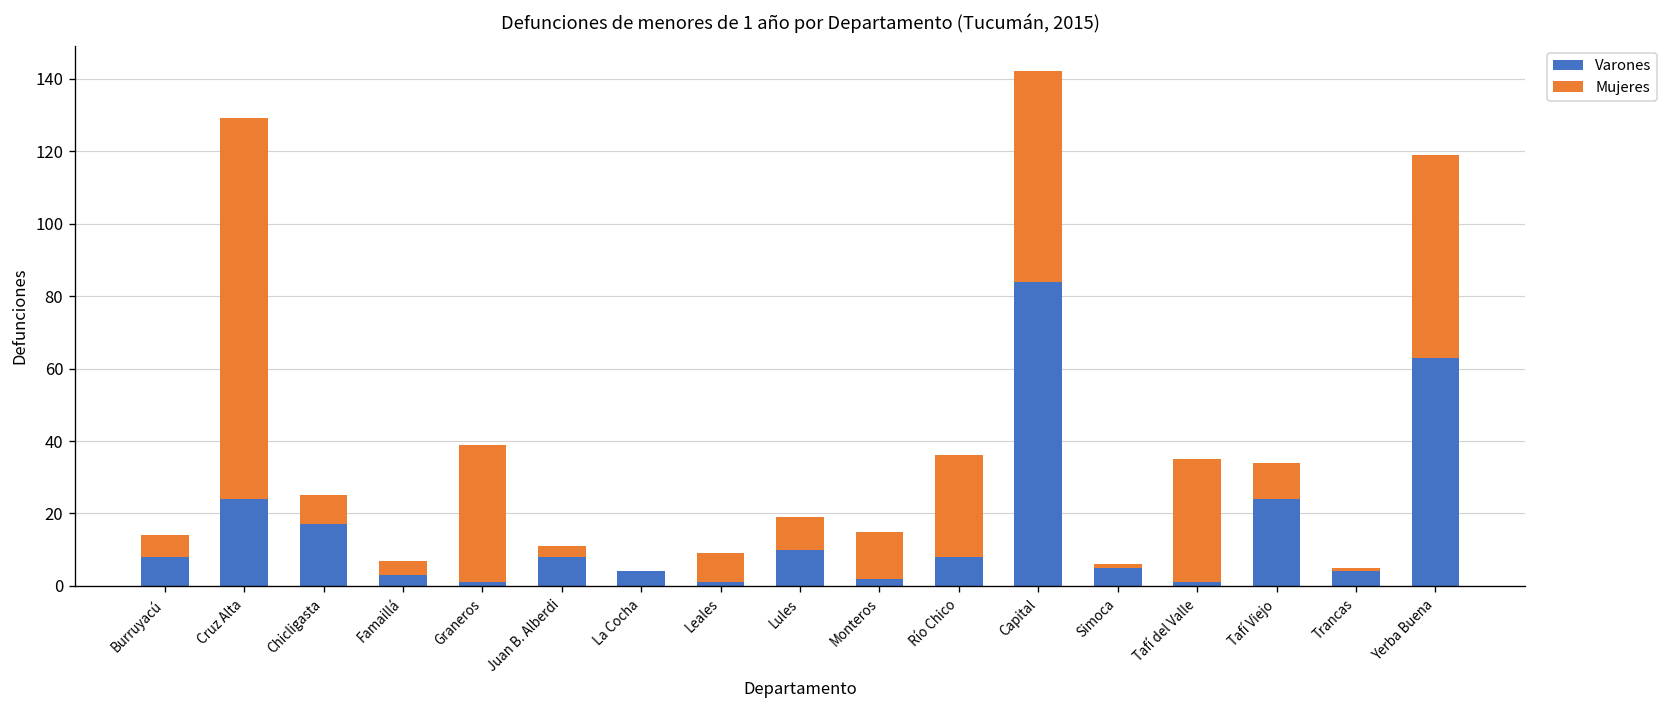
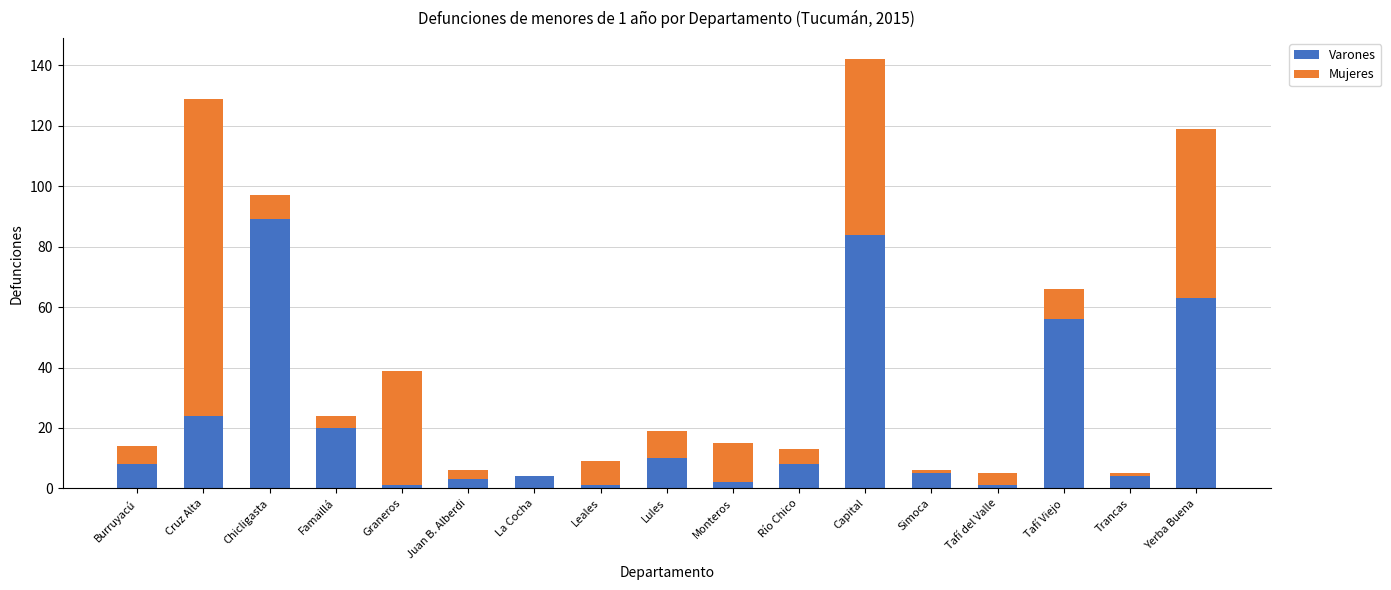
  {
    "Varones": {
      "Burruyacú": 8,
      "Cruz Alta": 24,
-     "Chicligasta": 17,
-     "Famaillá": 3,
+     "Chicligasta": 89,
+     "Famaillá": 20,
      "Graneros": 1,
-     "Juan B. Alberdi": 8,
+     "Juan B. Alberdi": 3,
      "La Cocha": 4,
      "Leales": 1,
      "Lules": 10,
      "Monteros": 2,
      "Río Chico": 8,
      "Capital": 84,
      "Simoca": 5,
      "Tafí del Valle": 1,
-     "Tafí Viejo": 24,
+     "Tafí Viejo": 56,
      "Trancas": 4,
      "Yerba Buena": 63
    },
    "Mujeres": {
      "Burruyacú": 6,
      "Cruz Alta": 105,
      "Chicligasta": 8,
      "Famaillá": 4,
      "Graneros": 38,
      "Juan B. Alberdi": 3,
      "La Cocha": 0,
      "Leales": 8,
      "Lules": 9,
      "Monteros": 13,
-     "Río Chico": 28,
+     "Río Chico": 5,
      "Capital": 58,
      "Simoca": 1,
-     "Tafí del Valle": 34,
+     "Tafí del Valle": 4,
      "Tafí Viejo": 10,
      "Trancas": 1,
      "Yerba Buena": 56
    }
  }
